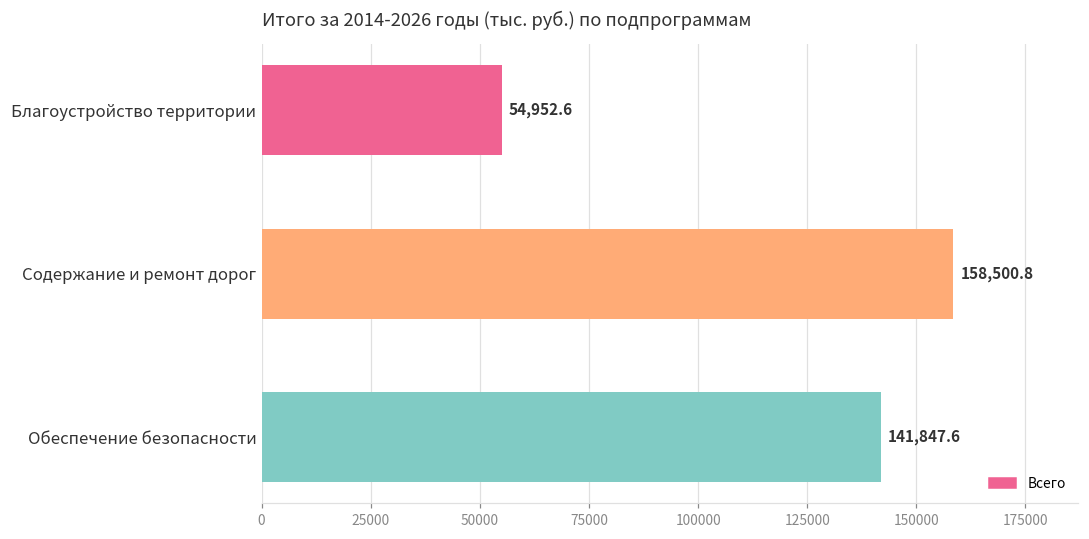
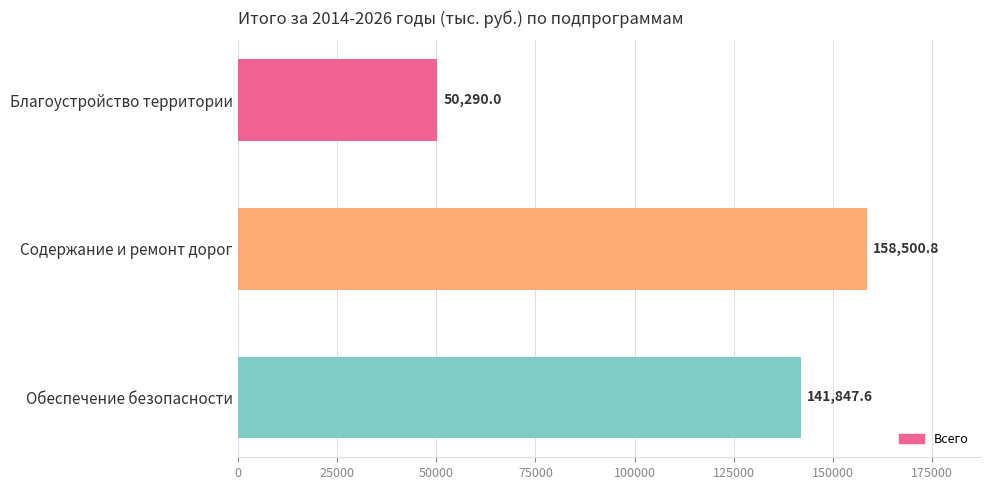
  {
-   "Благоустройство территории": "54,952.6",
+   "Благоустройство территории": "50,290.0",
    "Содержание и ремонт дорог": "158,500.8",
    "Обеспечение безопасности": "141,847.6"
  }
